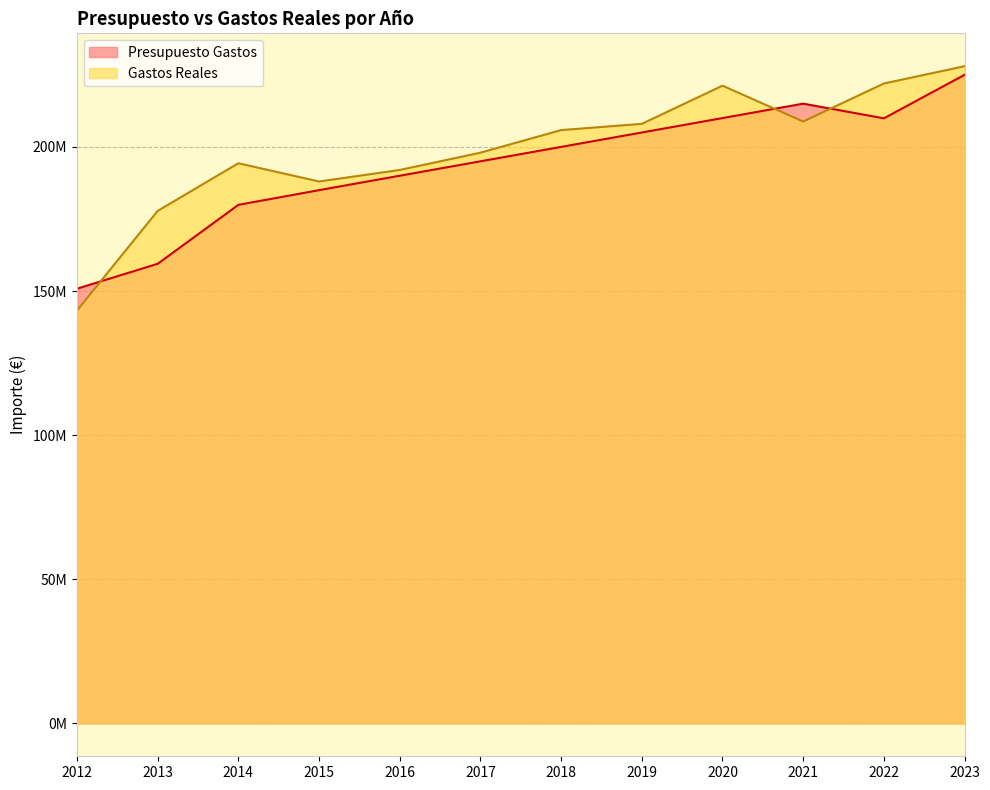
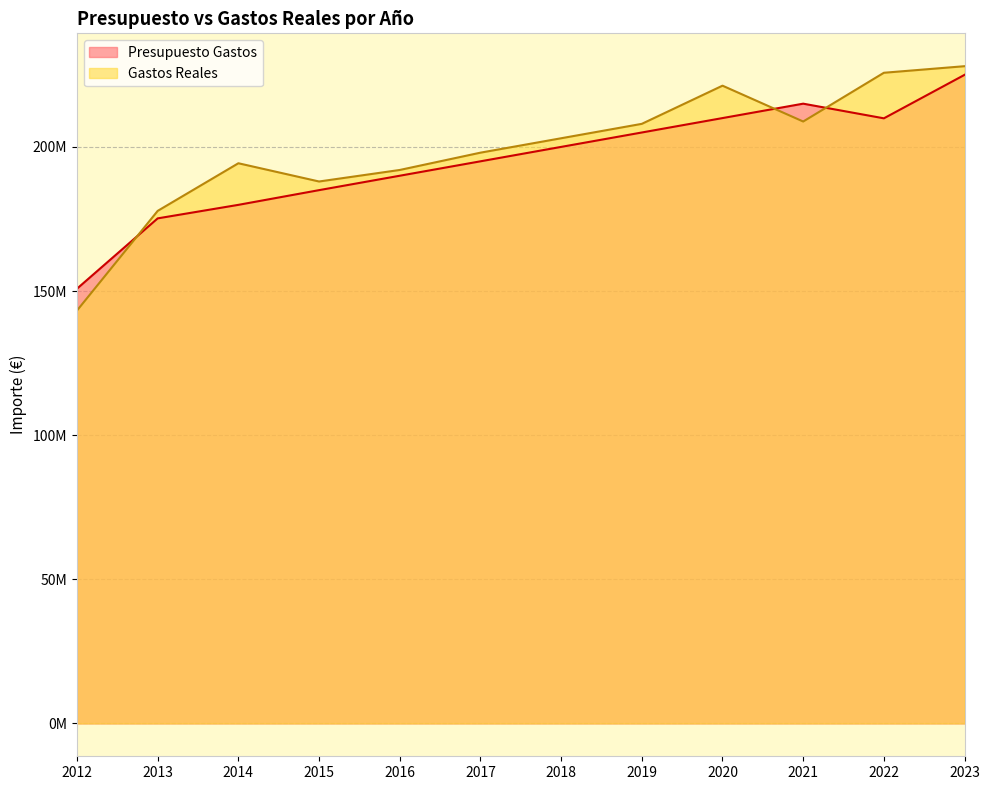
  {
    "Presupuesto Gastos": {
      "2012": 151000000,
-     "2013": 159000000,
+     "2013": 175000000,
      "2014": 180000000,
      "2015": 185000000,
      "2016": 190000000,
      "2017": 195000000,
      "2018": 200000000,
      "2019": 205000000,
      "2020": 210000000,
      "2021": 215000000,
      "2022": 210000000,
      "2023": 225000000
    },
    "Gastos Reales": {
      "2012": 143000000,
      "2013": 178000000,
      "2014": 194000000,
      "2015": 188000000,
      "2016": 192000000,
      "2017": 198000000,
-     "2018": 206000000,
+     "2018": 203000000,
      "2019": 208000000,
      "2020": 221000000,
      "2021": 209000000,
-     "2022": 222000000,
+     "2022": 226000000,
      "2023": 228000000
    }
  }
